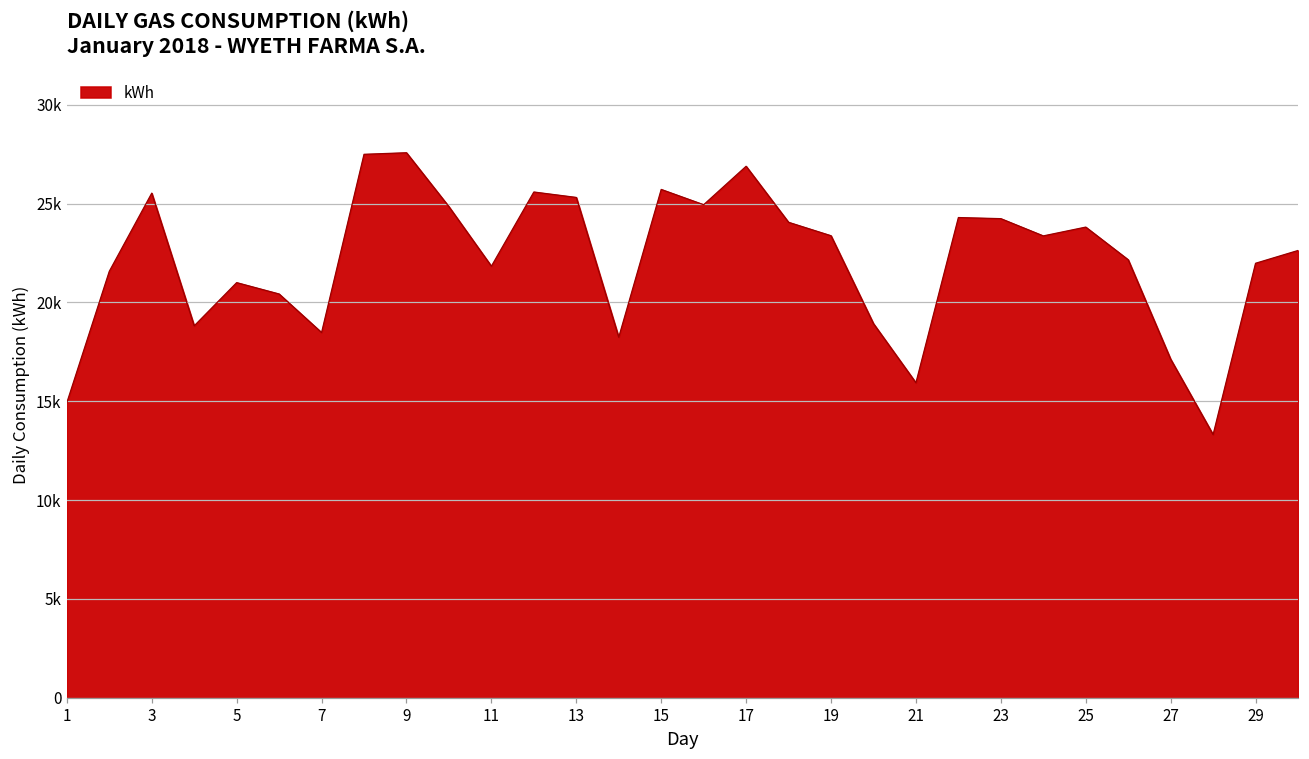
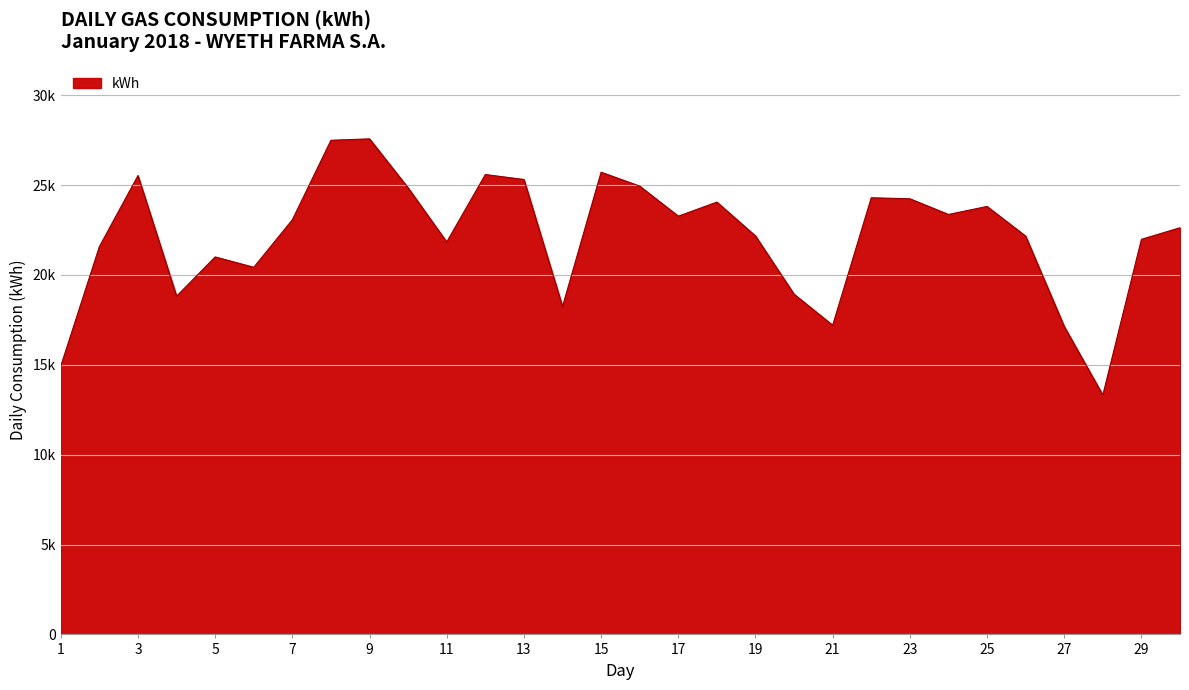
  {
    "1": 14900,
    "3": 25500,
    "5": 21000,
-   "7": 18500,
+   "7": 23100,
    "9": 27600,
    "11": 21800,
    "13": 25300,
    "15": 25700,
-   "17": 26900,
-   "19": 23400,
-   "21": 15900,
+   "17": 23300,
+   "19": 22200,
+   "21": 17200,
    "23": 24200,
    "25": 23800,
    "27": 17100,
    "29": 22000
  }
